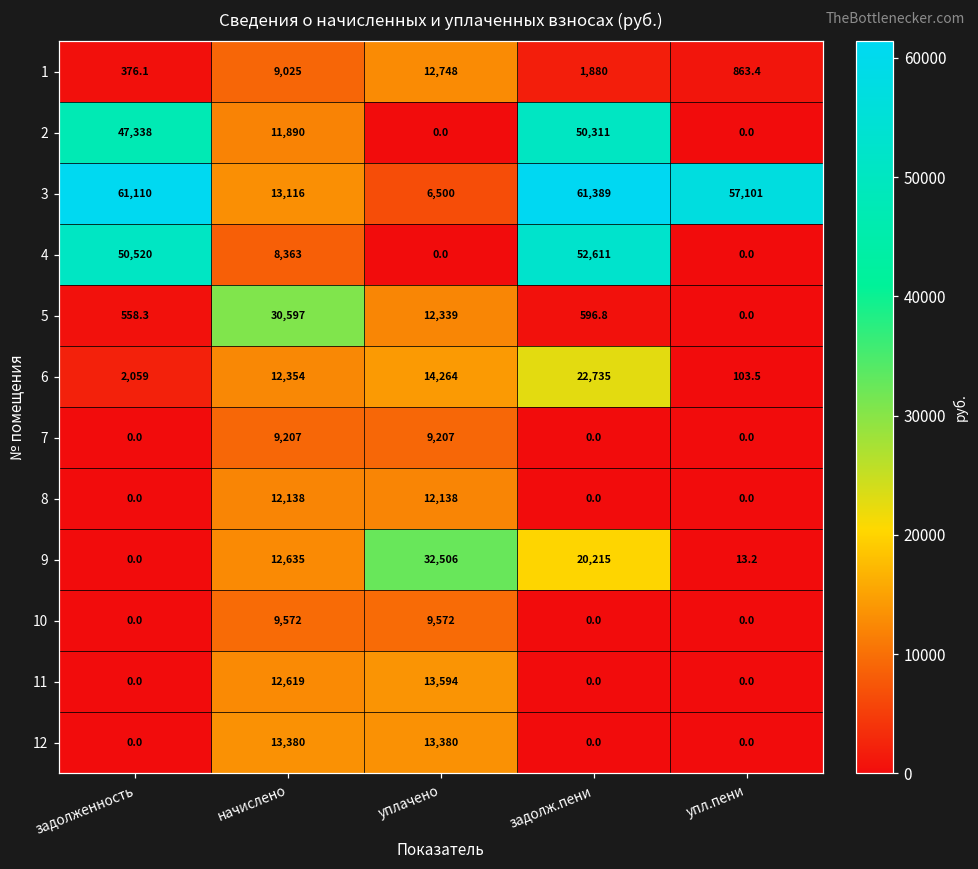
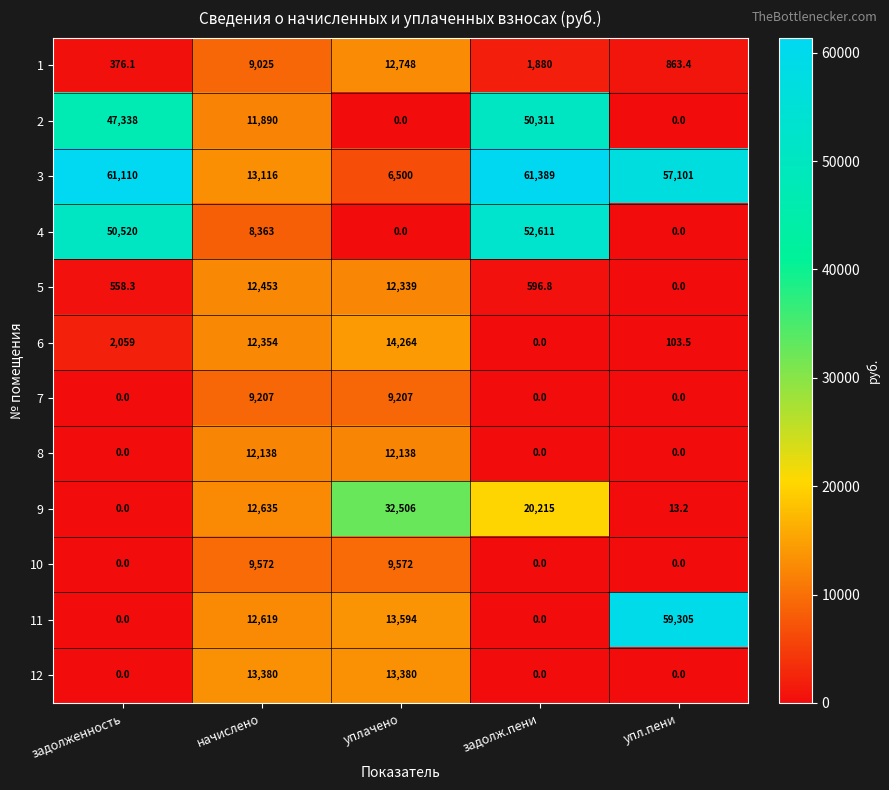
  {
    "1": {
      "задолженность": "376.1",
      "начислено": "9,025",
      "уплачено": "12,748",
      "задолж.пени": "1,880",
      "упл.пени": "863.4"
    },
    "2": {
      "задолженность": "47,338",
      "начислено": "11,890",
      "уплачено": "0.0",
      "задолж.пени": "50,311",
      "упл.пени": "0.0"
    },
    "3": {
      "задолженность": "61,110",
      "начислено": "13,116",
      "уплачено": "6,500",
      "задолж.пени": "61,389",
      "упл.пени": "57,101"
    },
    "4": {
      "задолженность": "50,520",
      "начислено": "8,363",
      "уплачено": "0.0",
      "задолж.пени": "52,611",
      "упл.пени": "0.0"
    },
    "5": {
      "задолженность": "558.3",
-     "начислено": "30,597",
+     "начислено": "12,453",
      "уплачено": "12,339",
      "задолж.пени": "596.8",
      "упл.пени": "0.0"
    },
    "6": {
      "задолженность": "2,059",
      "начислено": "12,354",
      "уплачено": "14,264",
-     "задолж.пени": "22,735",
+     "задолж.пени": "0.0",
      "упл.пени": "103.5"
    },
    "7": {
      "задолженность": "0.0",
      "начислено": "9,207",
      "уплачено": "9,207",
      "задолж.пени": "0.0",
      "упл.пени": "0.0"
    },
    "8": {
      "задолженность": "0.0",
      "начислено": "12,138",
      "уплачено": "12,138",
      "задолж.пени": "0.0",
      "упл.пени": "0.0"
    },
    "9": {
      "задолженность": "0.0",
      "начислено": "12,635",
      "уплачено": "32,506",
      "задолж.пени": "20,215",
      "упл.пени": "13.2"
    },
    "10": {
      "задолженность": "0.0",
      "начислено": "9,572",
      "уплачено": "9,572",
      "задолж.пени": "0.0",
      "упл.пени": "0.0"
    },
    "11": {
      "задолженность": "0.0",
      "начислено": "12,619",
      "уплачено": "13,594",
      "задолж.пени": "0.0",
-     "упл.пени": "0.0"
+     "упл.пени": "59,305"
    },
    "12": {
      "задолженность": "0.0",
      "начислено": "13,380",
      "уплачено": "13,380",
      "задолж.пени": "0.0",
      "упл.пени": "0.0"
    }
  }
